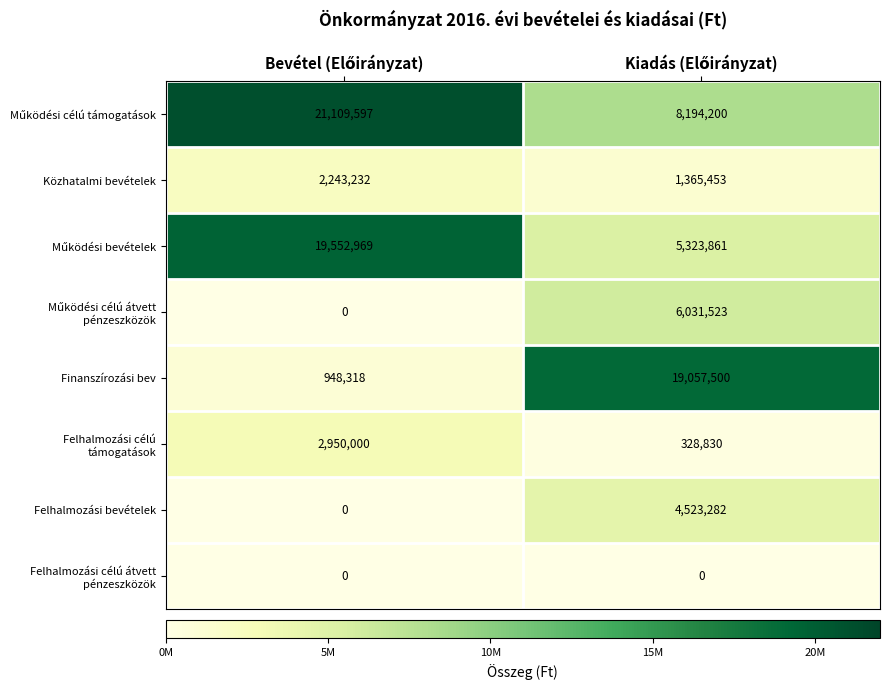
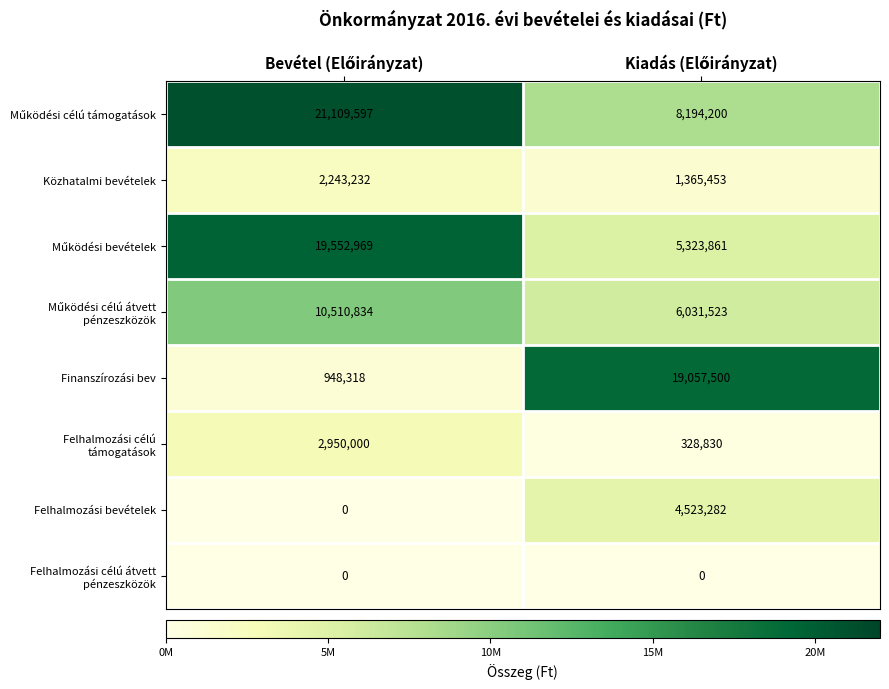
  {
    "Működési célú támogatások": {
      "Bevétel (Előirányzat)": "21,109,597",
      "Kiadás (Előirányzat)": "8,194,200"
    },
    "Közhatalmi bevételek": {
      "Bevétel (Előirányzat)": "2,243,232",
      "Kiadás (Előirányzat)": "1,365,453"
    },
    "Működési bevételek": {
      "Bevétel (Előirányzat)": "19,552,969",
      "Kiadás (Előirányzat)": "5,323,861"
    },
    "Működési célú átvett pénzeszközök": {
-     "Bevétel (Előirányzat)": "0",
+     "Bevétel (Előirányzat)": "10,510,834",
      "Kiadás (Előirányzat)": "6,031,523"
    },
    "Finanszírozási bev": {
      "Bevétel (Előirányzat)": "948,318",
      "Kiadás (Előirányzat)": "19,057,500"
    },
    "Felhalmozási célú támogatások": {
      "Bevétel (Előirányzat)": "2,950,000",
      "Kiadás (Előirányzat)": "328,830"
    },
    "Felhalmozási bevételek": {
      "Bevétel (Előirányzat)": "0",
      "Kiadás (Előirányzat)": "4,523,282"
    },
    "Felhalmozási célú átvett pénzeszközök": {
      "Bevétel (Előirányzat)": "0",
      "Kiadás (Előirányzat)": "0"
    }
  }
